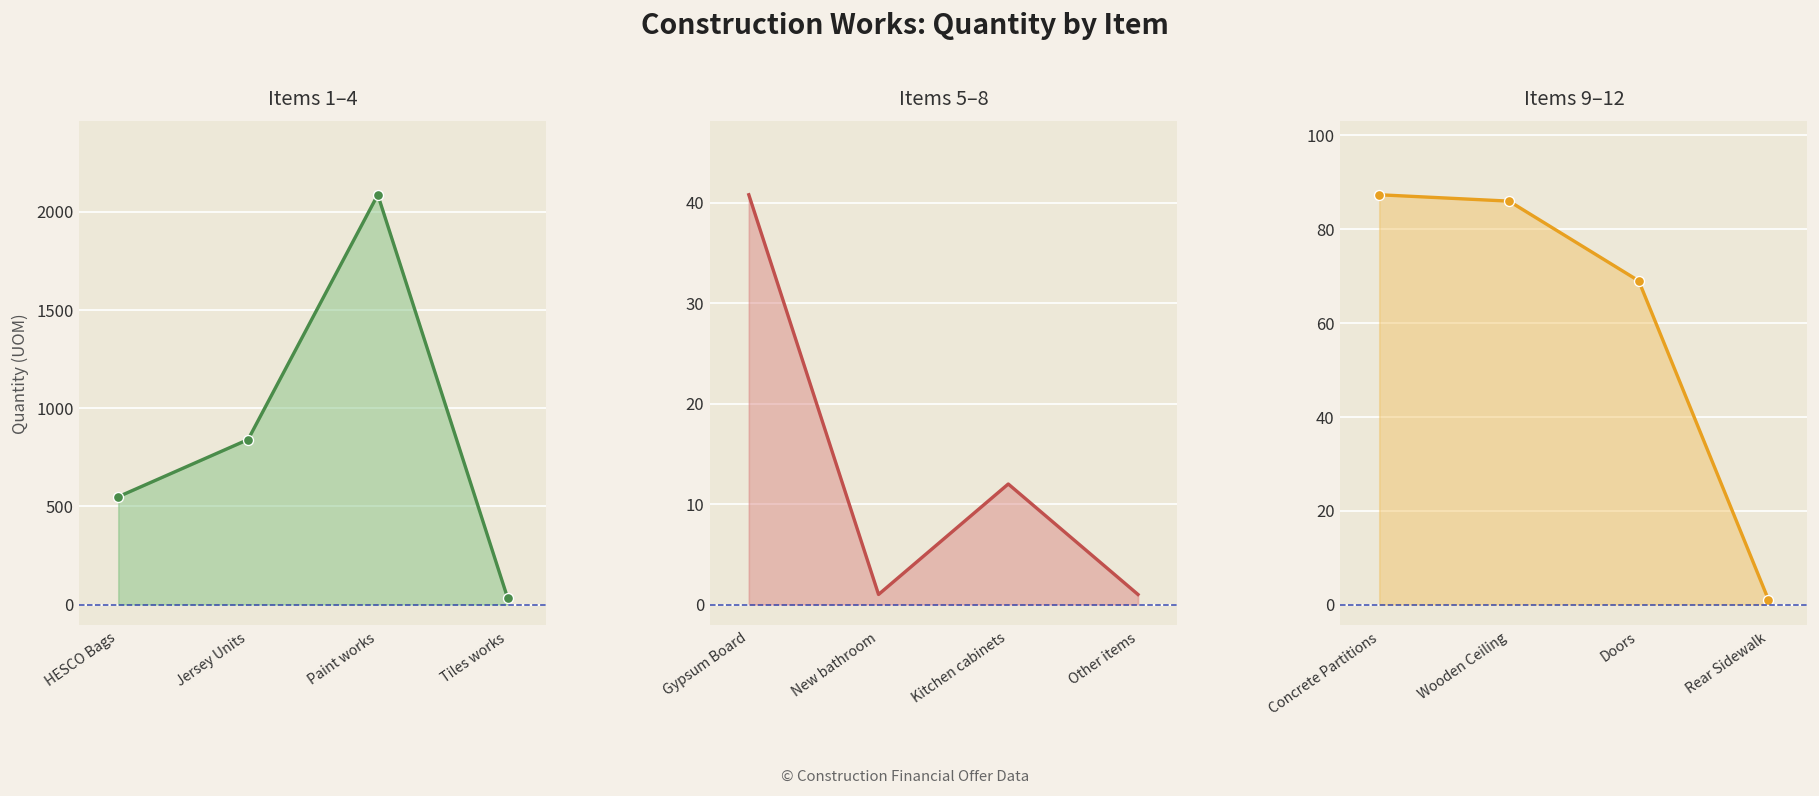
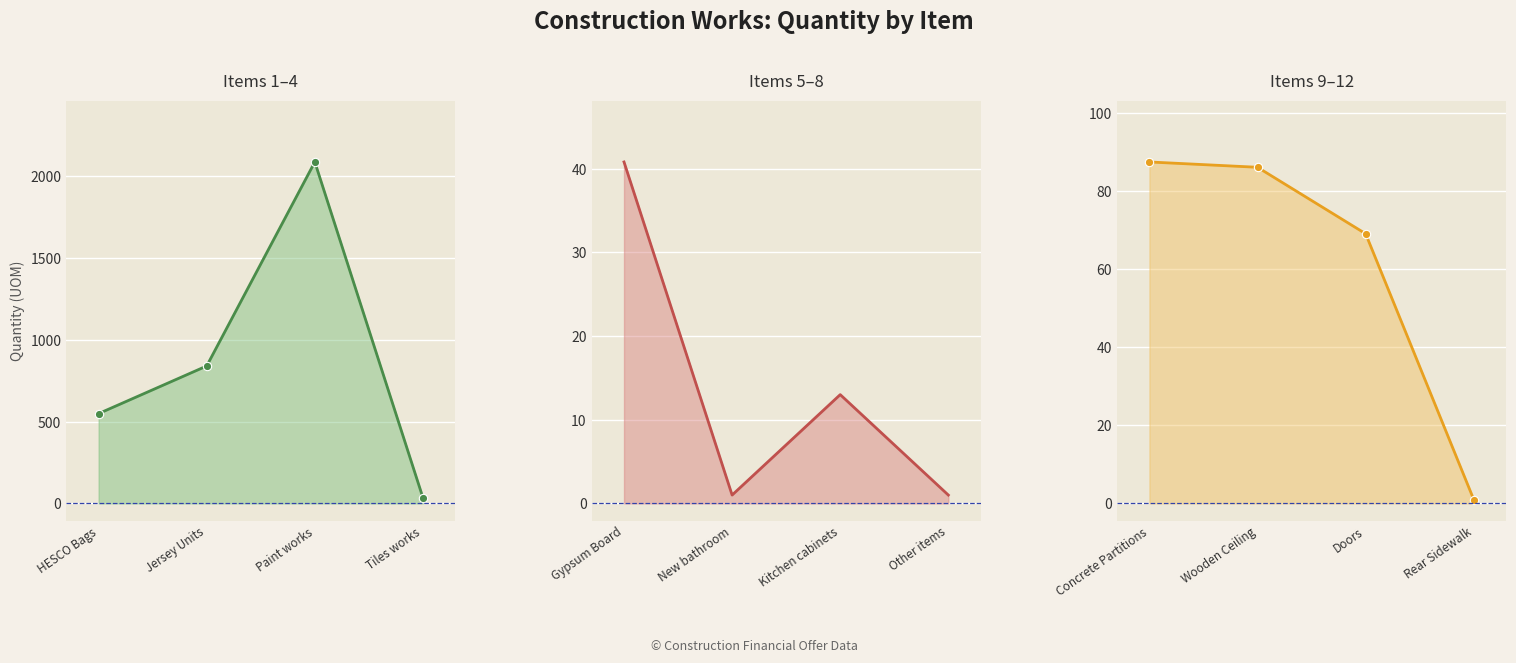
  {
    "Items 1–4": {
      "HESCO Bags": 550,
      "Jersey Units": 840,
      "Paint works": 2090,
      "Tiles works": 40
    },
    "Items 5–8": {
      "Gypsum Board": 41,
      "New bathroom": 1,
-     "Kitchen cabinets": 12,
+     "Kitchen cabinets": 13,
      "Other items": 1
    },
    "Items 9–12": {
      "Concrete Partitions": 87,
      "Wooden Ceiling": 86,
      "Doors": 69,
      "Rear Sidewalk": 1
    }
  }
